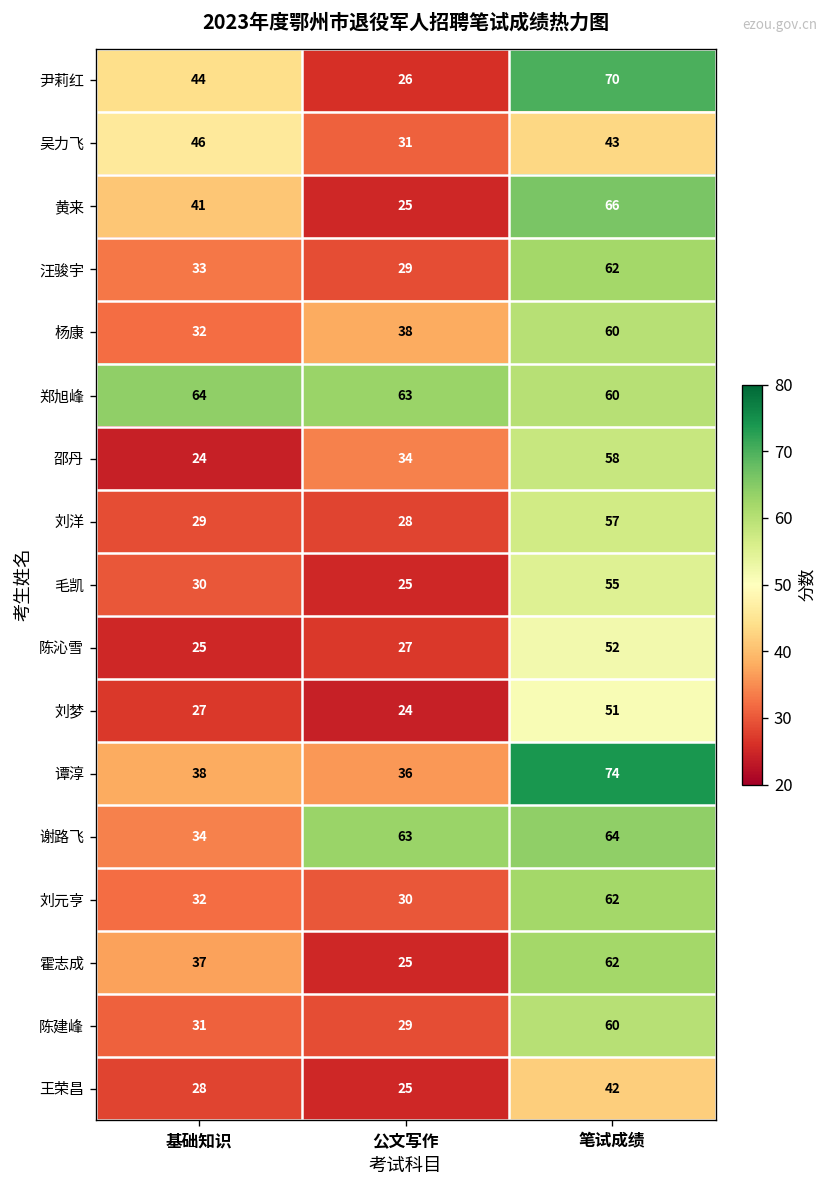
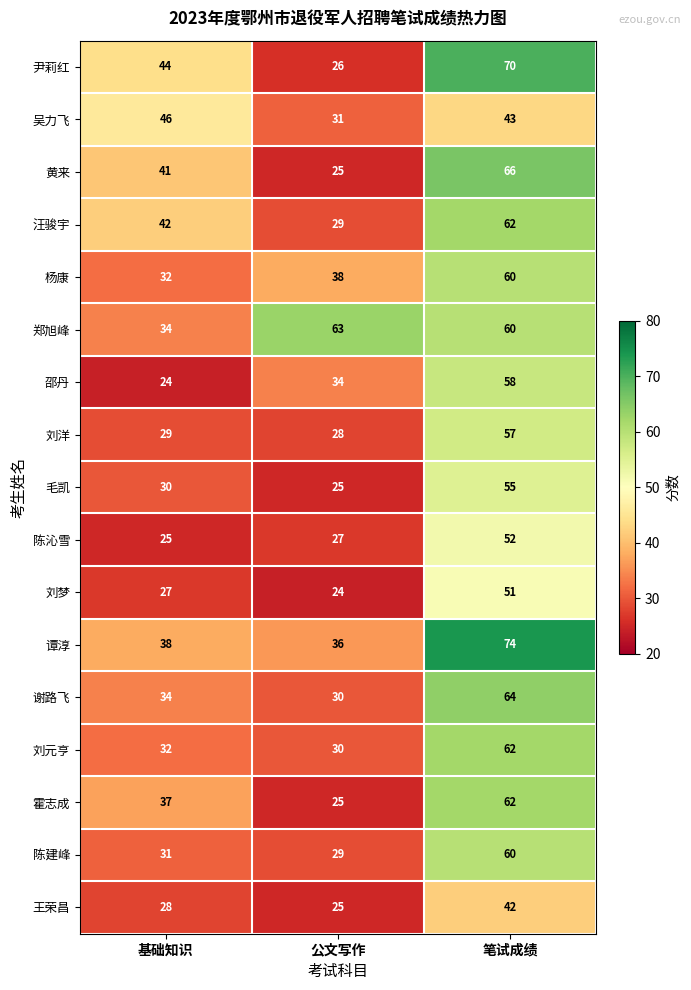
  {
    "尹莉红": {
      "基础知识": 44,
      "公文写作": 26,
      "笔试成绩": 70
    },
    "吴力飞": {
      "基础知识": 46,
      "公文写作": 31,
      "笔试成绩": 43
    },
    "黄来": {
      "基础知识": 41,
      "公文写作": 25,
      "笔试成绩": 66
    },
    "汪骏宇": {
-     "基础知识": 33,
+     "基础知识": 42,
      "公文写作": 29,
      "笔试成绩": 62
    },
    "杨康": {
      "基础知识": 32,
      "公文写作": 38,
      "笔试成绩": 60
    },
    "郑旭峰": {
-     "基础知识": 64,
+     "基础知识": 34,
      "公文写作": 63,
      "笔试成绩": 60
    },
    "邵丹": {
      "基础知识": 24,
      "公文写作": 34,
      "笔试成绩": 58
    },
    "刘洋": {
      "基础知识": 29,
      "公文写作": 28,
      "笔试成绩": 57
    },
    "毛凯": {
      "基础知识": 30,
      "公文写作": 25,
      "笔试成绩": 55
    },
    "陈沁雪": {
      "基础知识": 25,
      "公文写作": 27,
      "笔试成绩": 52
    },
    "刘梦": {
      "基础知识": 27,
      "公文写作": 24,
      "笔试成绩": 51
    },
    "谭淳": {
      "基础知识": 38,
      "公文写作": 36,
      "笔试成绩": 74
    },
    "谢路飞": {
      "基础知识": 34,
-     "公文写作": 63,
+     "公文写作": 30,
      "笔试成绩": 64
    },
    "刘元亨": {
      "基础知识": 32,
      "公文写作": 30,
      "笔试成绩": 62
    },
    "霍志成": {
      "基础知识": 37,
      "公文写作": 25,
      "笔试成绩": 62
    },
    "陈建峰": {
      "基础知识": 31,
      "公文写作": 29,
      "笔试成绩": 60
    },
    "王荣昌": {
      "基础知识": 28,
      "公文写作": 25,
      "笔试成绩": 42
    }
  }
